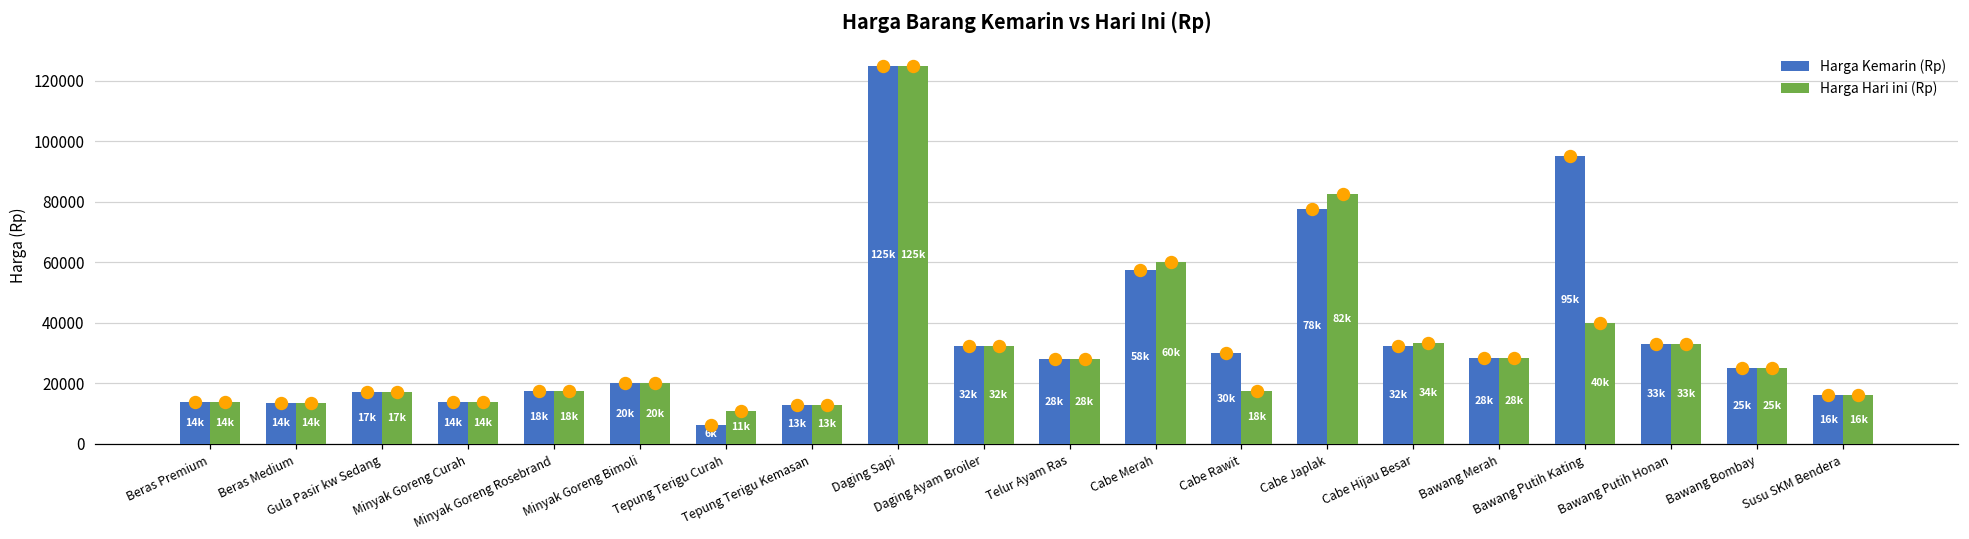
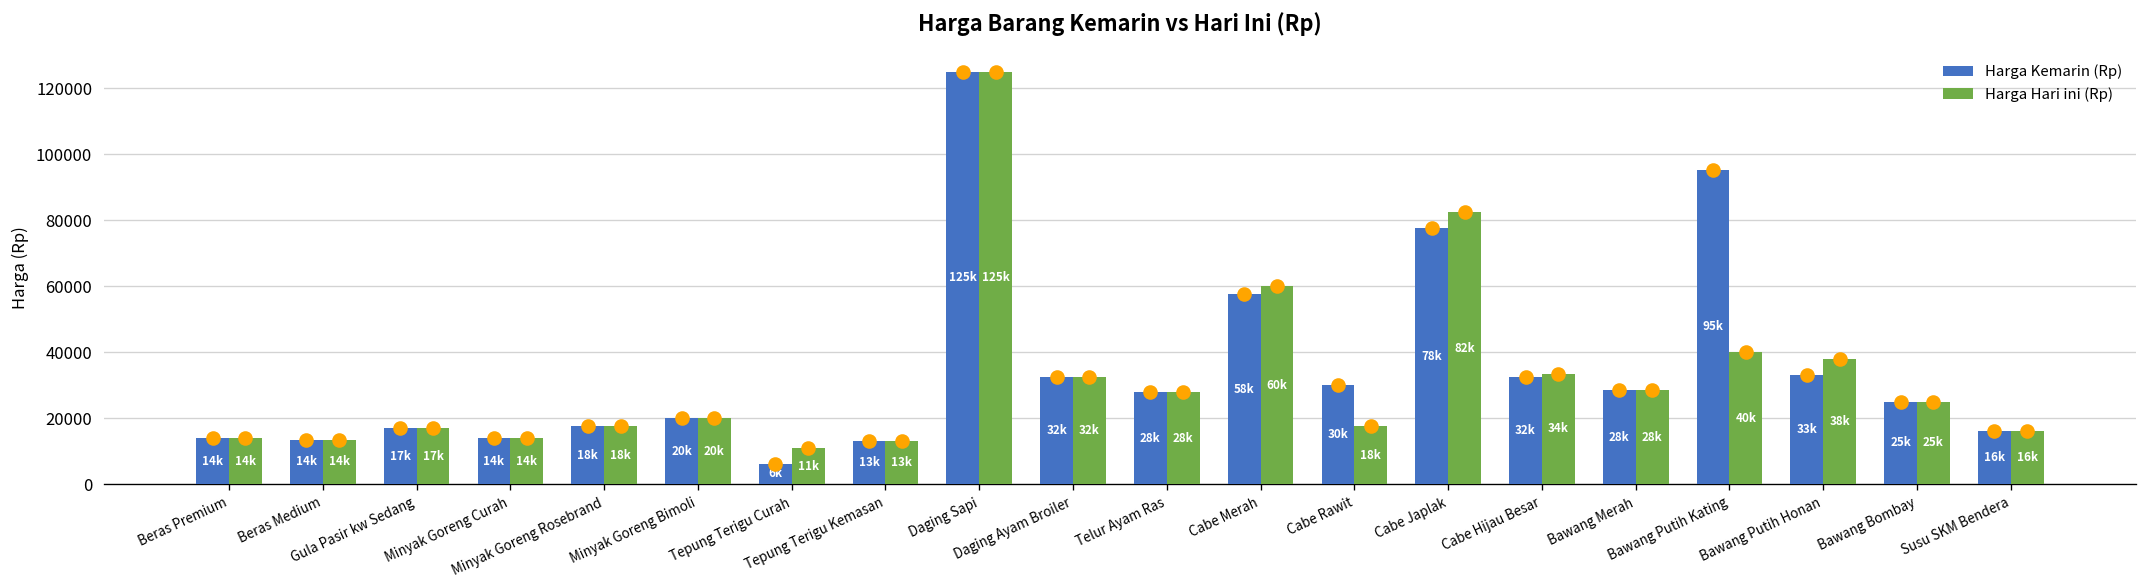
  {
    "Harga Kemarin (Rp)": {
      "Beras Premium": "14k",
      "Beras Medium": "14k",
      "Gula Pasir kw Sedang": "17k",
      "Minyak Goreng Curah": "14k",
      "Minyak Goreng Rosebrand": "18k",
      "Minyak Goreng Bimoli": "20k",
      "Tepung Terigu Curah": "6k",
      "Tepung Terigu Kemasan": "13k",
      "Daging Sapi": "125k",
      "Daging Ayam Broiler": "32k",
      "Telur Ayam Ras": "28k",
      "Cabe Merah": "58k",
      "Cabe Rawit": "30k",
      "Cabe Japlak": "78k",
      "Cabe Hijau Besar": "32k",
      "Bawang Merah": "28k",
      "Bawang Putih Kating": "95k",
      "Bawang Putih Honan": "33k",
      "Bawang Bombay": "25k",
      "Susu SKM Bendera": "16k"
    },
    "Harga Hari ini (Rp)": {
      "Beras Premium": "14k",
      "Beras Medium": "14k",
      "Gula Pasir kw Sedang": "17k",
      "Minyak Goreng Curah": "14k",
      "Minyak Goreng Rosebrand": "18k",
      "Minyak Goreng Bimoli": "20k",
      "Tepung Terigu Curah": "11k",
      "Tepung Terigu Kemasan": "13k",
      "Daging Sapi": "125k",
      "Daging Ayam Broiler": "32k",
      "Telur Ayam Ras": "28k",
      "Cabe Merah": "60k",
      "Cabe Rawit": "18k",
      "Cabe Japlak": "82k",
      "Cabe Hijau Besar": "34k",
      "Bawang Merah": "28k",
      "Bawang Putih Kating": "40k",
-     "Bawang Putih Honan": "33k",
+     "Bawang Putih Honan": "38k",
      "Bawang Bombay": "25k",
      "Susu SKM Bendera": "16k"
    }
  }
